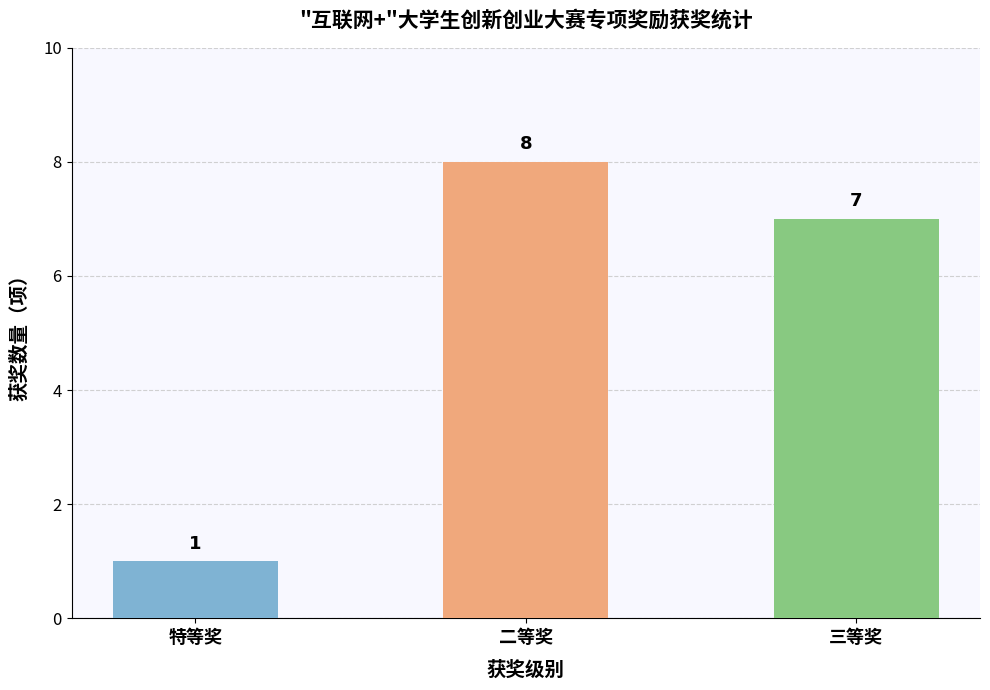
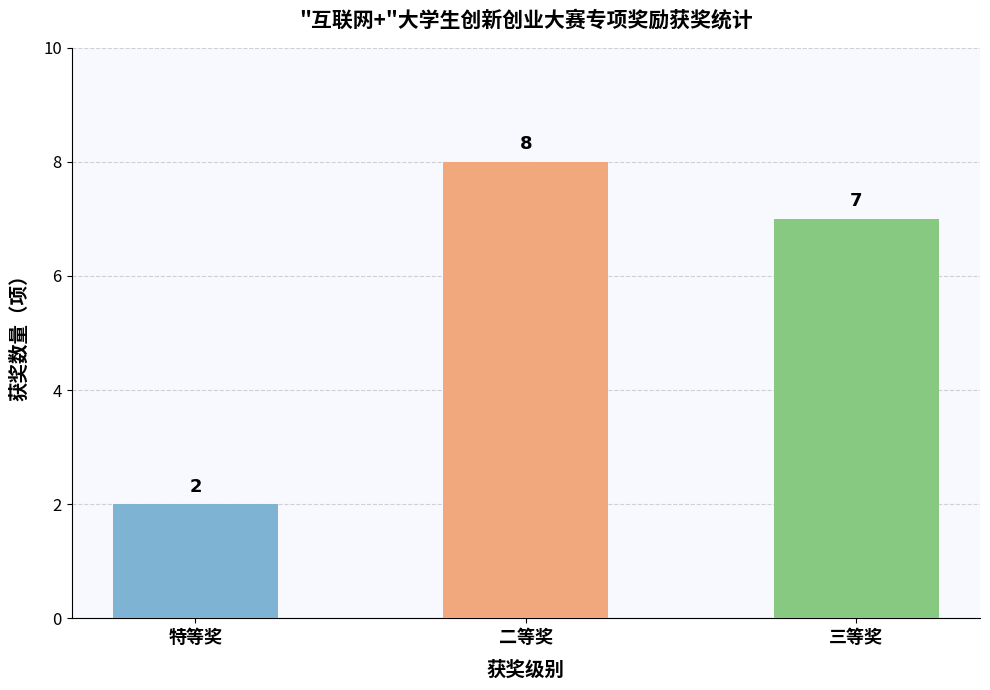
  {
-   "特等奖": 1,
+   "特等奖": 2,
    "二等奖": 8,
    "三等奖": 7
  }
